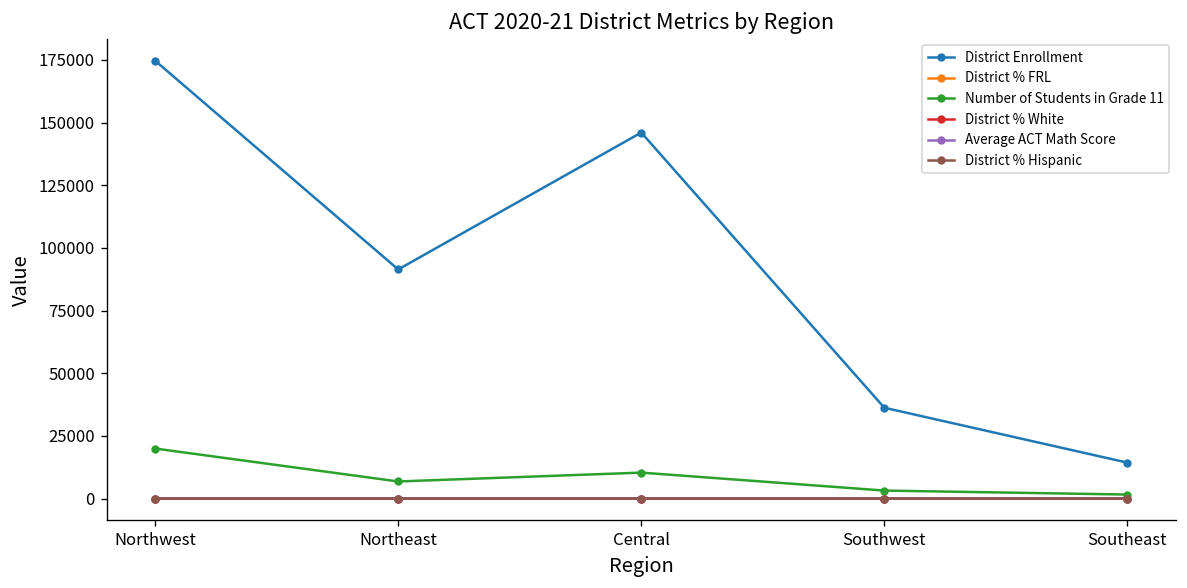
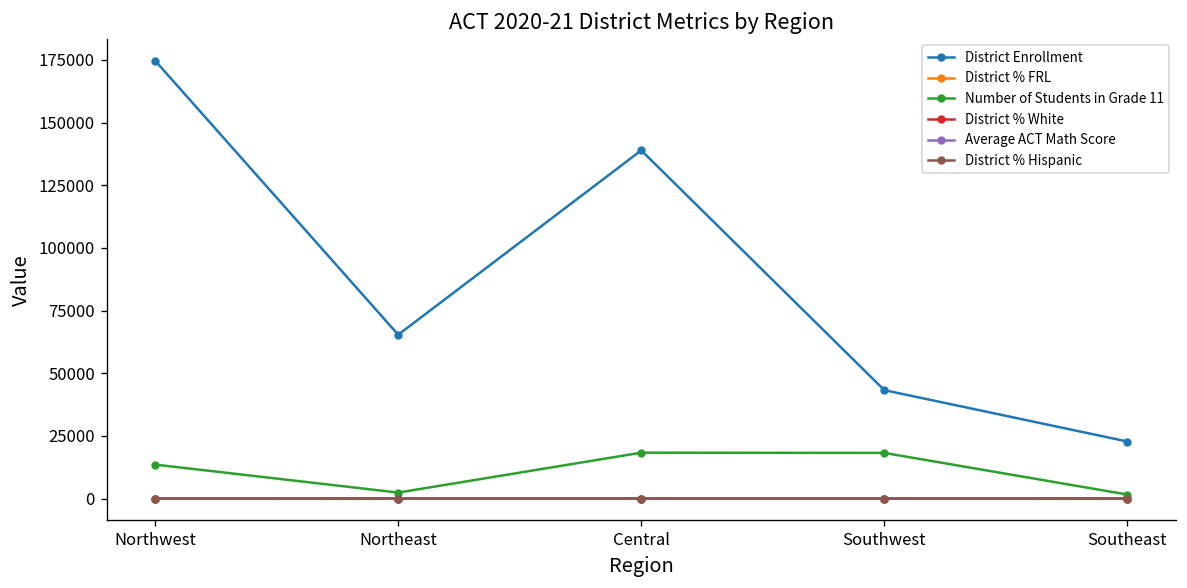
  {
    "District Enrollment": {
      "Northwest": 175000,
-     "Northeast": 91000,
-     "Central": 146000,
-     "Southwest": 36000,
-     "Southeast": 14000
+     "Northeast": 65000,
+     "Central": 139000,
+     "Southwest": 43000,
+     "Southeast": 23000
    },
    "Number of Students in Grade 11": {
-     "Northwest": 20000,
-     "Northeast": 7000,
-     "Central": 10000,
-     "Southwest": 3000,
+     "Northwest": 14000,
+     "Northeast": 2000,
+     "Central": 18000,
+     "Southwest": 18000,
      "Southeast": 2000
    }
  }
